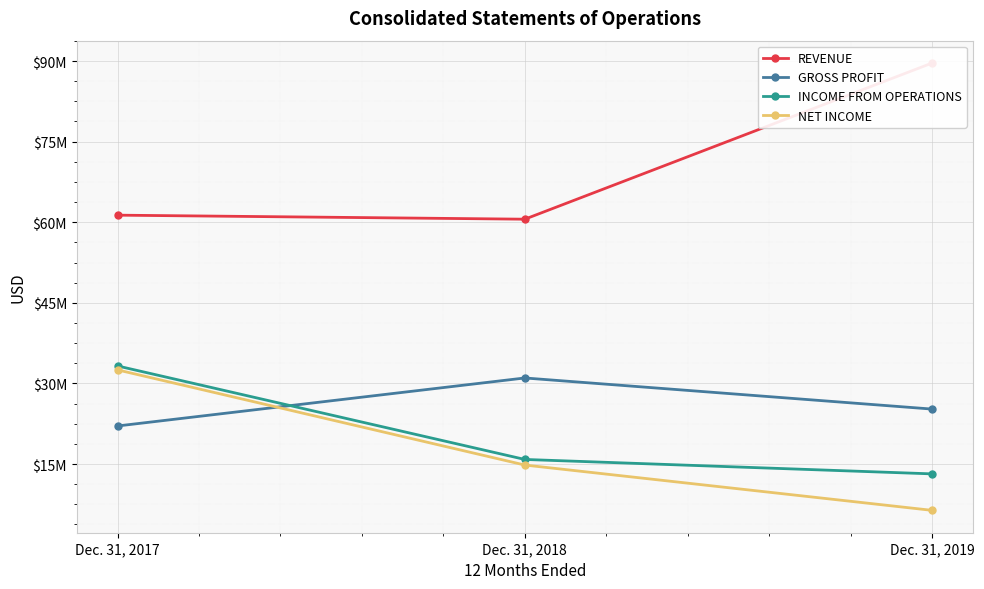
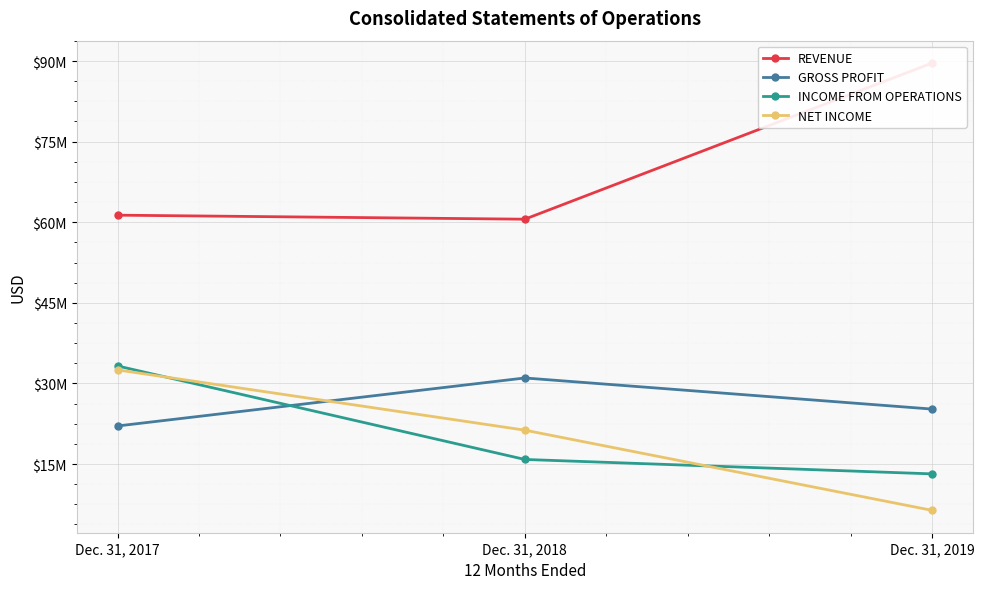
  {
    "REVENUE": {
      "Dec. 31, 2017": "$61000000",
      "Dec. 31, 2018": "$61000000"
    },
    "NET INCOME": {
      "Dec. 31, 2017": "$33000000",
-     "Dec. 31, 2018": "$15000000",
+     "Dec. 31, 2018": "$21000000",
      "Dec. 31, 2019": "$6000000"
    }
  }
